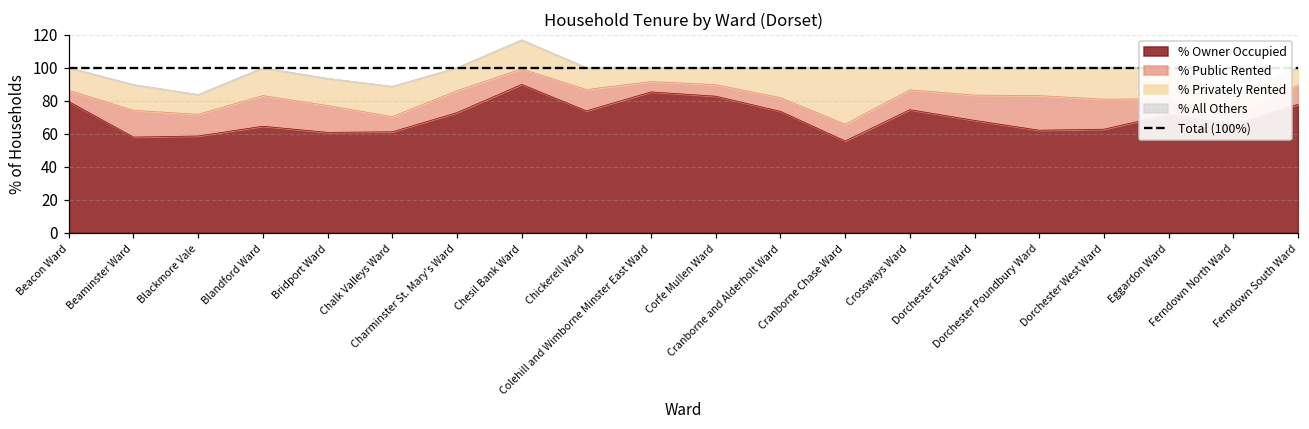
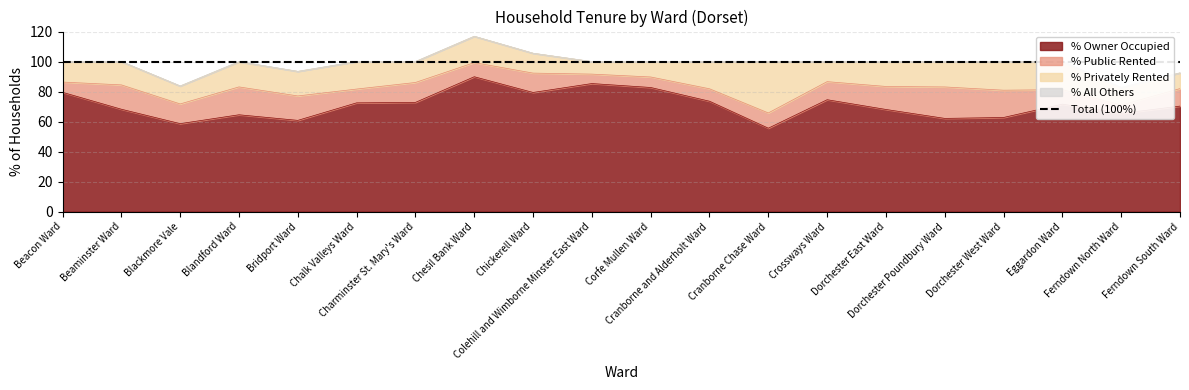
  {
    "% Owner Occupied": {
      "Beacon Ward": 80,
-     "Beaminster Ward": 58,
+     "Beaminster Ward": 68,
      "Blackmore Vale": 59,
      "Blandford Ward": 65,
      "Bridport Ward": 61,
-     "Chalk Valleys Ward": 61,
+     "Chalk Valleys Ward": 72,
      "Charminster St. Mary's Ward": 73,
      "Chesil Bank Ward": 90,
-     "Chickerell Ward": 74,
+     "Chickerell Ward": 79,
      "Colehill and Wimborne Minster East Ward": 85,
      "Corfe Mullen Ward": 83,
      "Cranborne and Alderholt Ward": 74,
      "Cranborne Chase Ward": 56,
      "Crossways Ward": 75,
      "Dorchester East Ward": 68,
      "Dorchester Poundbury Ward": 62,
      "Dorchester West Ward": 63,
-     "Ferndown South Ward": 78
+     "Ferndown South Ward": 70
    },
    "% Public Rented": {
      "Beacon Ward": 7,
      "Beaminster Ward": 16,
      "Blackmore Vale": 13,
      "Blandford Ward": 19,
      "Bridport Ward": 16,
      "Chalk Valleys Ward": 9,
      "Charminster St. Mary's Ward": 13,
      "Chickerell Ward": 13,
      "Colehill and Wimborne Minster East Ward": 6,
      "Corfe Mullen Ward": 7,
      "Cranborne and Alderholt Ward": 8,
      "Cranborne Chase Ward": 10,
      "Crossways Ward": 12,
      "Dorchester East Ward": 15,
      "Dorchester Poundbury Ward": 21,
      "Dorchester West Ward": 18,
      "Ferndown South Ward": 12
    },
    "Total (100%)": {
      "Blackmore Vale": 100,
      "Bridport Ward": 100
    }
  }
